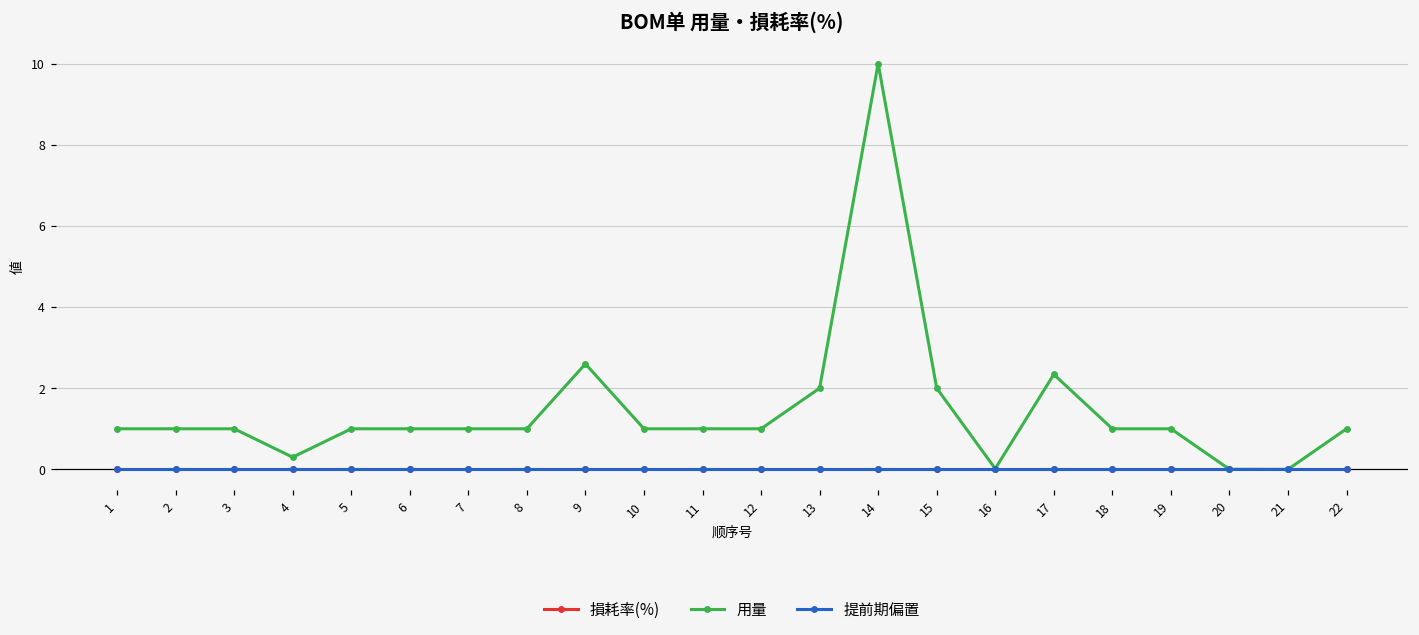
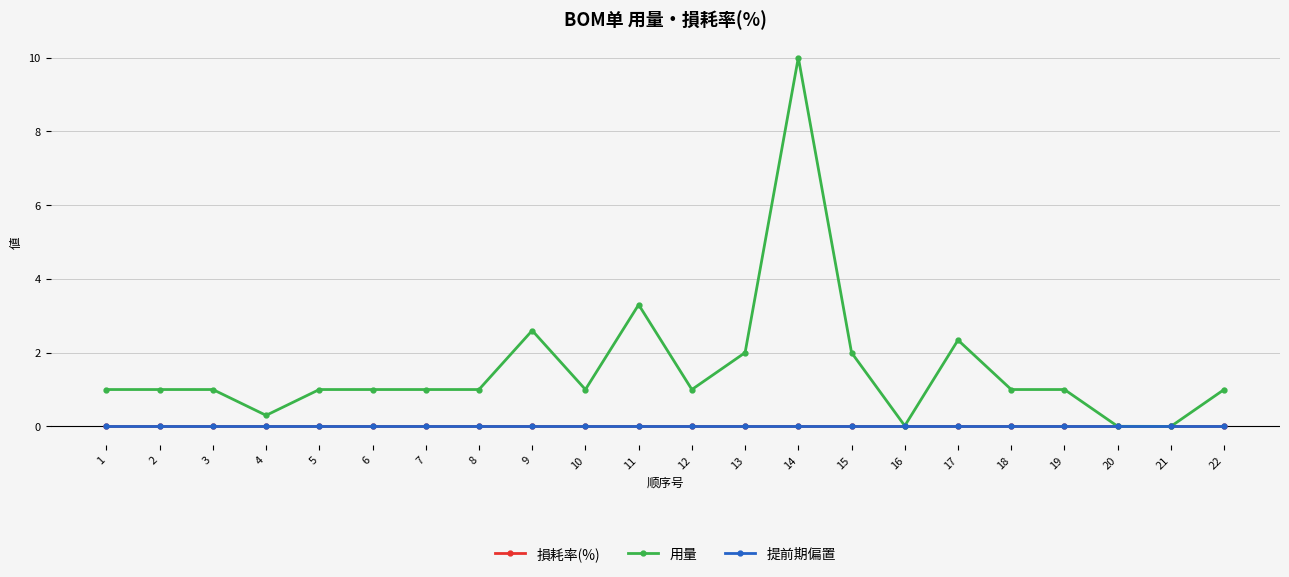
  {
    "提前期偏置": {
      "1": 0.0,
      "2": 0.0,
      "3": 0.0,
      "4": 0.0,
      "5": 0.0,
      "6": 0.0,
      "7": 0.0,
      "8": 0.0,
      "9": 0.0,
      "10": 0.0,
      "11": 0.0,
      "12": 0.0,
      "13": 0.0,
      "14": 0.0,
      "15": 0.0,
      "17": 0.0,
      "18": 0.0,
      "19": 0.0,
      "22": 0.0
    },
    "用量": {
      "1": 1.0,
      "2": 1.0,
      "3": 1.0,
      "4": 0.3,
      "5": 1.0,
      "6": 1.0,
      "7": 1.0,
      "8": 1.0,
      "9": 2.6,
      "10": 1.0,
-     "11": 1.0,
+     "11": 3.3,
      "12": 1.0,
      "13": 2.0,
      "14": 10.0,
      "15": 2.0,
      "17": 2.3,
      "18": 1.0,
      "19": 1.0,
      "22": 1.0
    }
  }
